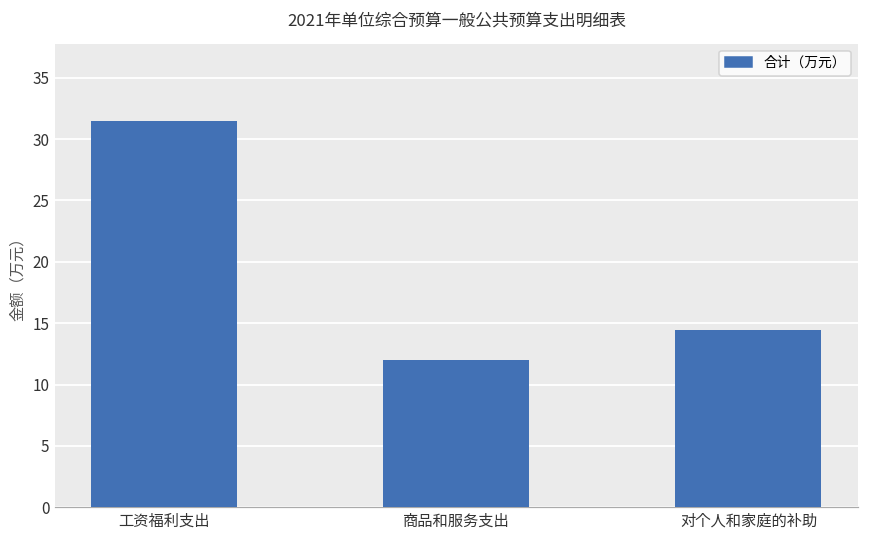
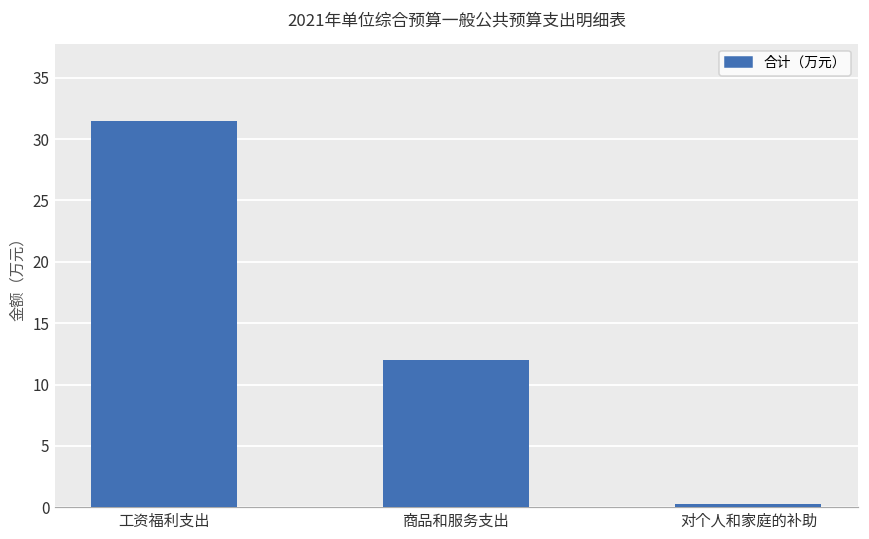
  {
    "工资福利支出": 31.5,
    "商品和服务支出": 12.0,
-   "对个人和家庭的补助": 14.5
+   "对个人和家庭的补助": 0.3
  }
